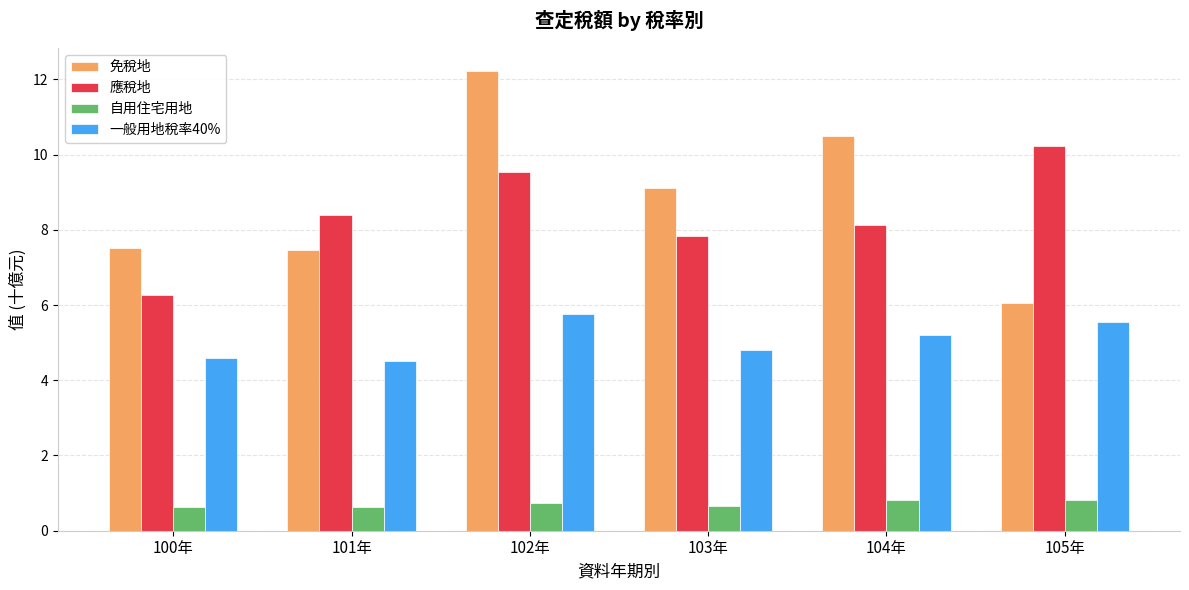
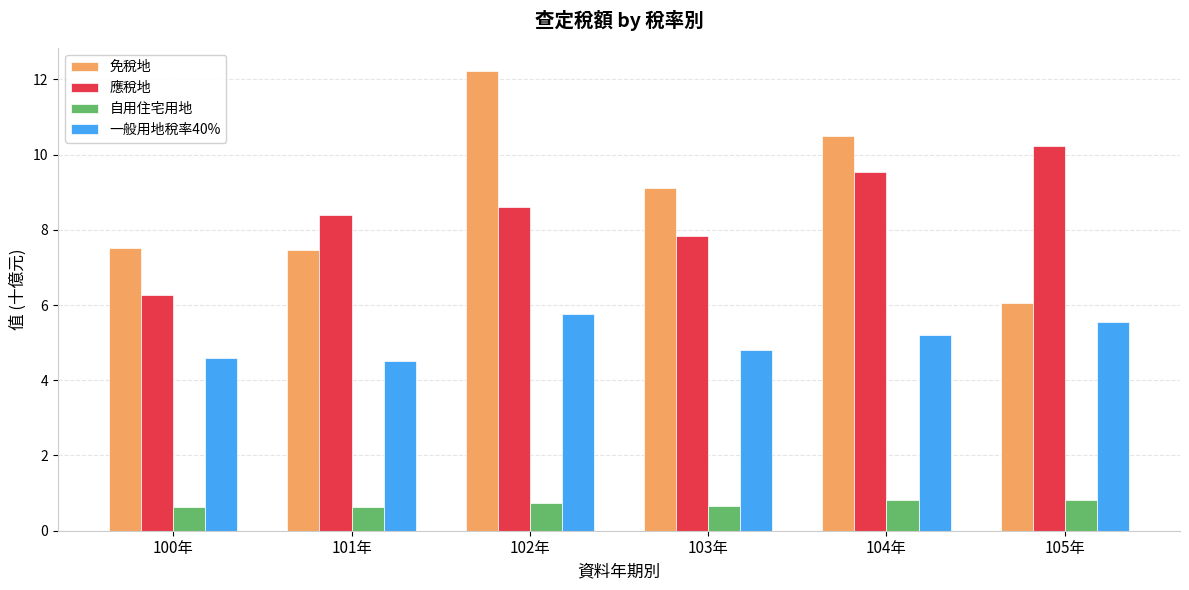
  {
    "免稅地": {
      "100年": 7.5,
      "101年": 7.5,
      "102年": 12.2,
      "103年": 9.1,
      "104年": 10.5,
      "105年": 6.1
    },
    "應稅地": {
      "100年": 6.3,
      "101年": 8.4,
-     "102年": 9.5,
+     "102年": 8.6,
      "103年": 7.8,
-     "104年": 8.1,
+     "104年": 9.5,
      "105年": 10.2
    },
    "自用住宅用地": {
      "100年": 0.6,
      "101年": 0.6,
      "102年": 0.7,
      "103年": 0.7,
      "104年": 0.8,
      "105年": 0.8
    },
    "一般用地稅率40%": {
      "100年": 4.6,
      "101年": 4.5,
      "102年": 5.8,
      "103年": 4.8,
      "104年": 5.2,
      "105年": 5.5
    }
  }
